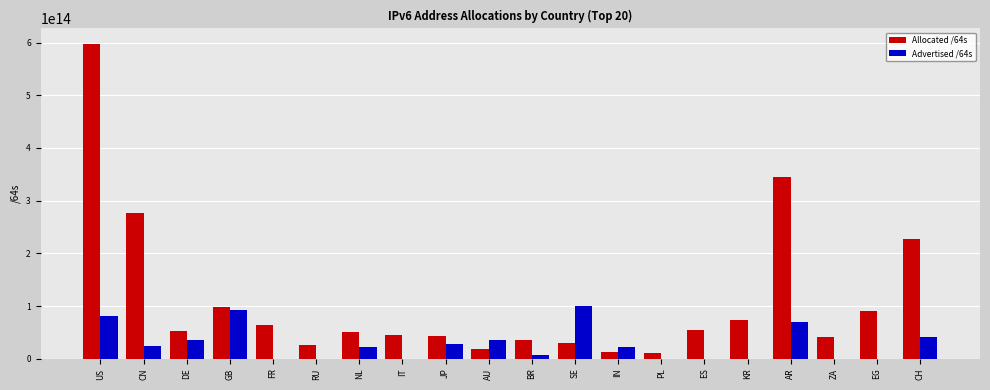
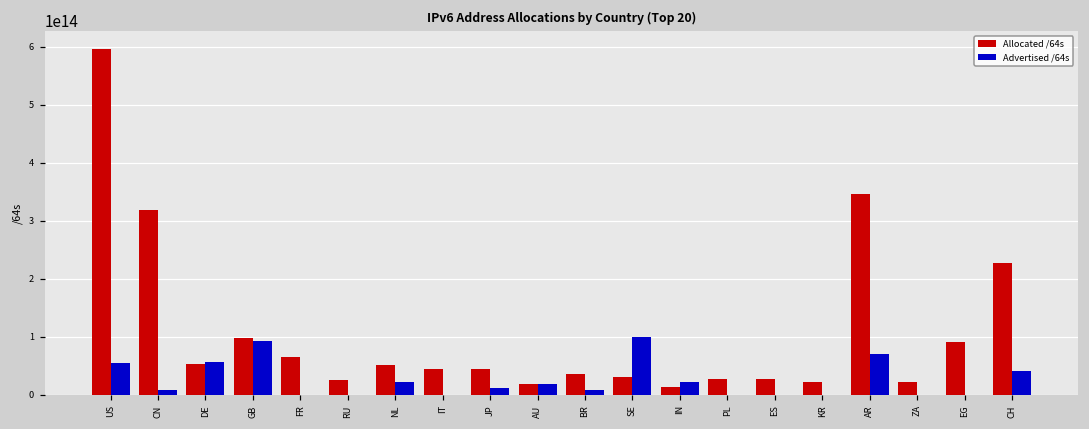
  {
    "Allocated /64s": {
      "US": 600000000000000,
-     "CN": 280000000000000,
+     "CN": 320000000000000,
      "DE": 50000000000000,
      "GB": 100000000000000,
      "FR": 60000000000000,
      "RU": 30000000000000,
      "NL": 50000000000000,
      "IT": 50000000000000,
      "JP": 40000000000000,
      "AU": 20000000000000,
      "BR": 40000000000000,
      "SE": 30000000000000,
      "IN": 10000000000000,
-     "PL": 10000000000000,
-     "ES": 50000000000000,
-     "KR": 70000000000000,
+     "PL": 30000000000000,
+     "ES": 30000000000000,
+     "KR": 20000000000000,
      "AR": 350000000000000,
-     "ZA": 40000000000000,
+     "ZA": 20000000000000,
      "EG": 90000000000000,
      "CH": 230000000000000
    },
    "Advertised /64s": {
-     "US": 80000000000000,
-     "CN": 20000000000000,
-     "DE": 40000000000000,
+     "US": 50000000000000,
+     "CN": 10000000000000,
+     "DE": 60000000000000,
      "GB": 90000000000000,
      "NL": 20000000000000,
-     "JP": 30000000000000,
-     "AU": 40000000000000,
+     "JP": 10000000000000,
+     "AU": 20000000000000,
      "BR": 10000000000000,
      "SE": 100000000000000,
      "IN": 20000000000000,
      "AR": 70000000000000,
      "CH": 40000000000000
    }
  }
